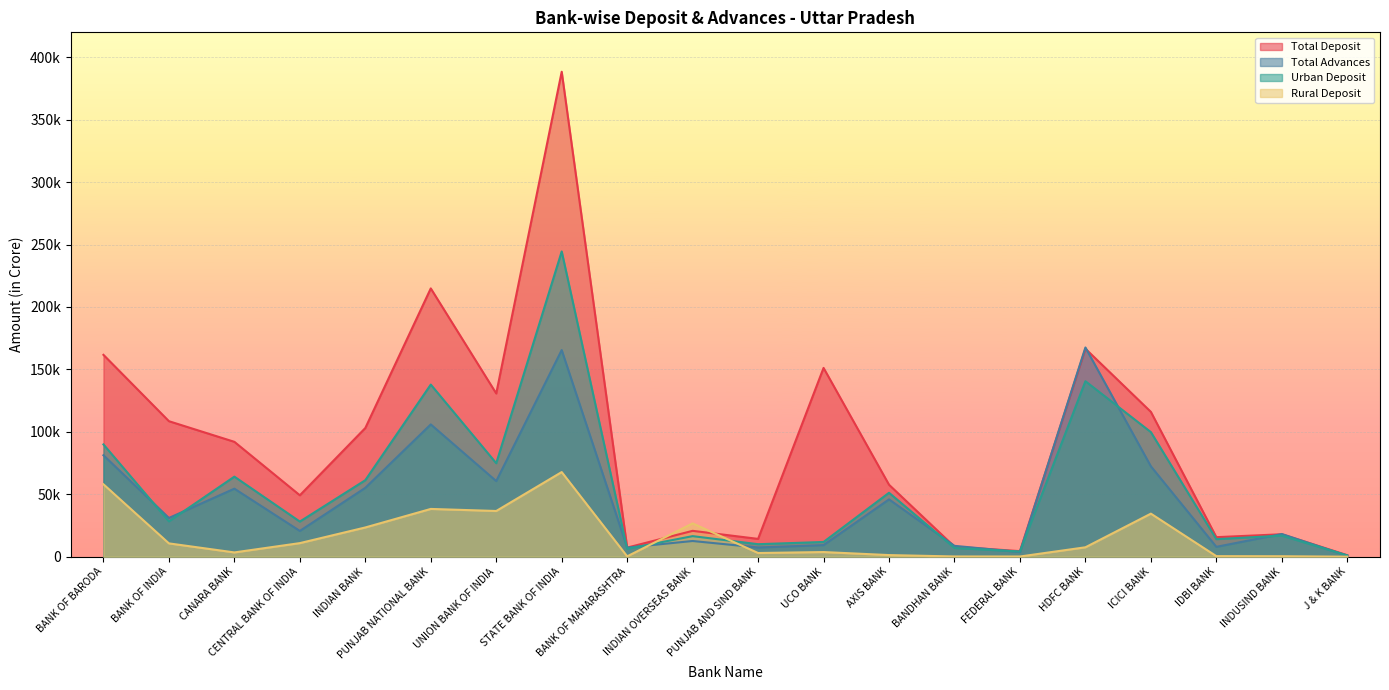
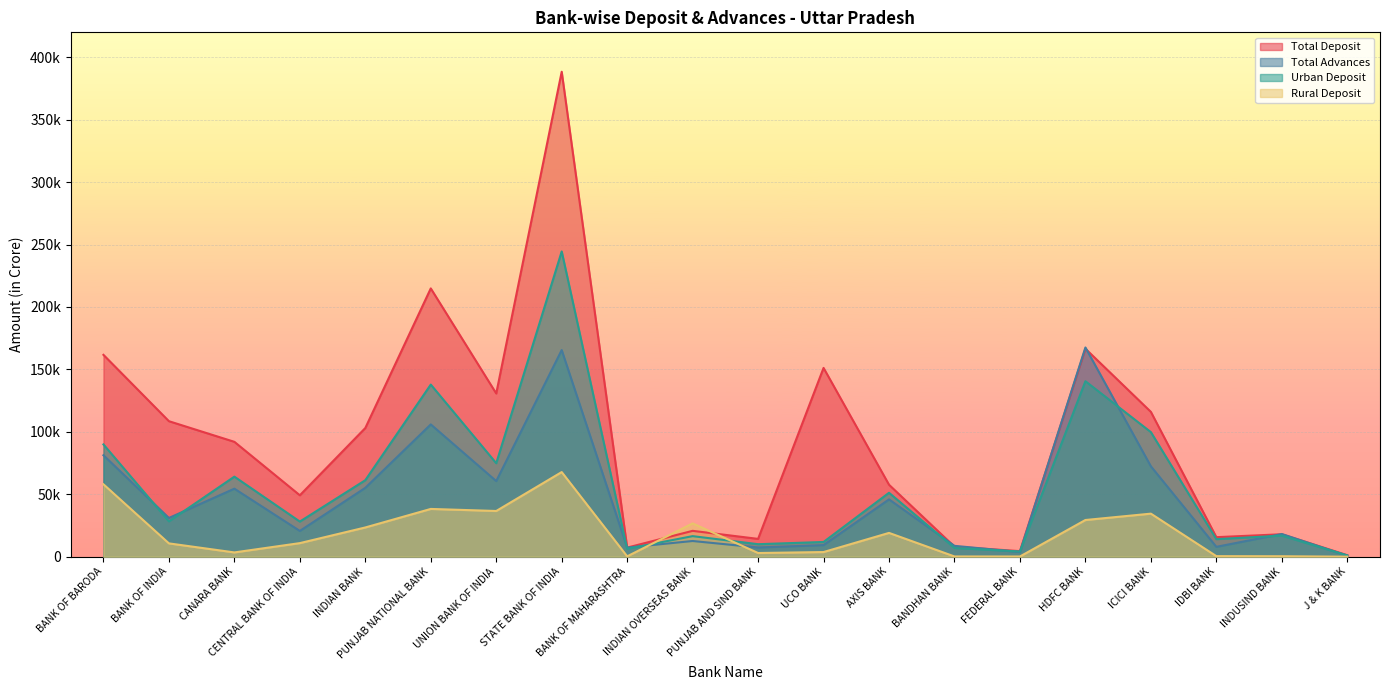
  {
    "Total Deposit": {
      "BANK OF BARODA": 162000,
      "BANK OF INDIA": 109000,
      "CANARA BANK": 92000,
      "CENTRAL BANK OF INDIA": 49000,
      "INDIAN BANK": 103000,
      "PUNJAB NATIONAL BANK": 215000,
      "UNION BANK OF INDIA": 131000,
      "STATE BANK OF INDIA": 388000,
      "INDIAN OVERSEAS BANK": 21000,
      "PUNJAB AND SIND BANK": 14000,
      "UCO BANK": 151000,
      "AXIS BANK": 58000,
      "ICICI BANK": 116000
    },
    "Rural Deposit": {
      "BANK OF BARODA": 58000,
      "BANK OF INDIA": 11000,
      "CANARA BANK": 3000,
      "CENTRAL BANK OF INDIA": 11000,
      "INDIAN BANK": 23000,
      "PUNJAB NATIONAL BANK": 38000,
      "UNION BANK OF INDIA": 37000,
      "STATE BANK OF INDIA": 68000,
      "BANK OF MAHARASHTRA": 0,
      "INDIAN OVERSEAS BANK": 27000,
      "PUNJAB AND SIND BANK": 3000,
      "UCO BANK": 4000,
-     "AXIS BANK": 1000,
+     "AXIS BANK": 19000,
      "BANDHAN BANK": 0,
      "FEDERAL BANK": 0,
-     "HDFC BANK": 8000,
+     "HDFC BANK": 29000,
      "ICICI BANK": 34000,
      "IDBI BANK": 0,
      "INDUSIND BANK": 0
    }
  }
